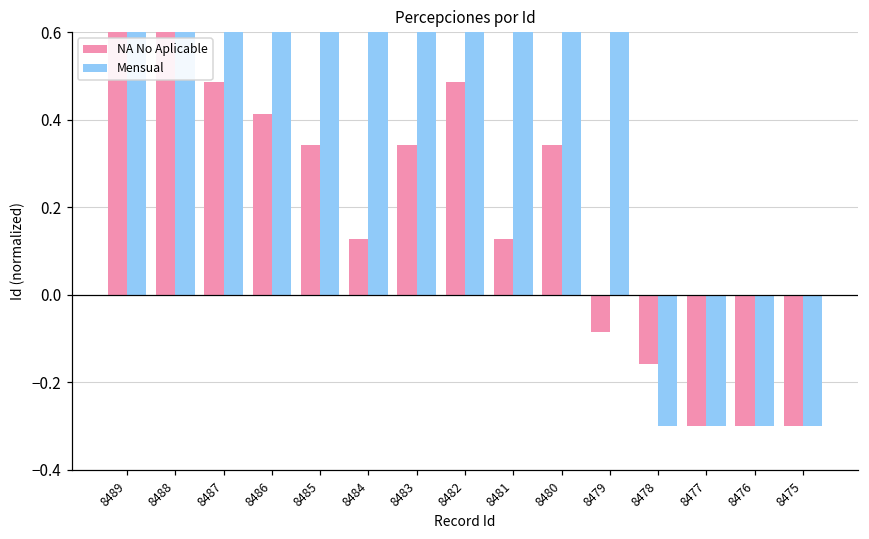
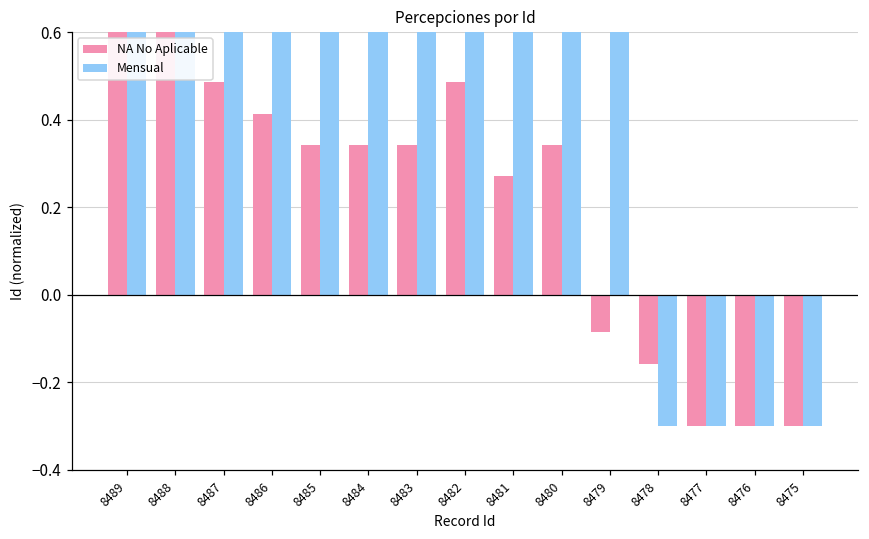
  {
    "NA No Aplicable": {
      "8487": 0.49,
      "8486": 0.41,
      "8485": 0.34,
-     "8484": 0.13,
+     "8484": 0.34,
      "8483": 0.34,
      "8482": 0.49,
-     "8481": 0.13,
+     "8481": 0.27,
      "8480": 0.34,
      "8479": -0.09,
      "8478": -0.16,
      "8477": -0.30,
      "8476": -0.30,
      "8475": -0.30
    },
    "Mensual": {
      "8478": -0.30,
      "8477": -0.30,
      "8476": -0.30,
      "8475": -0.30
    }
  }
